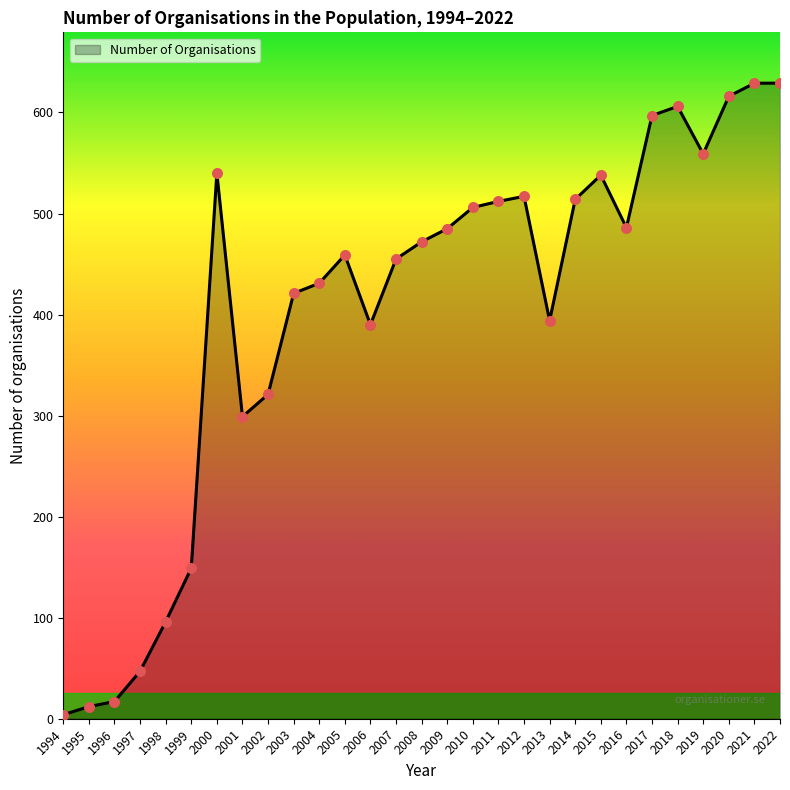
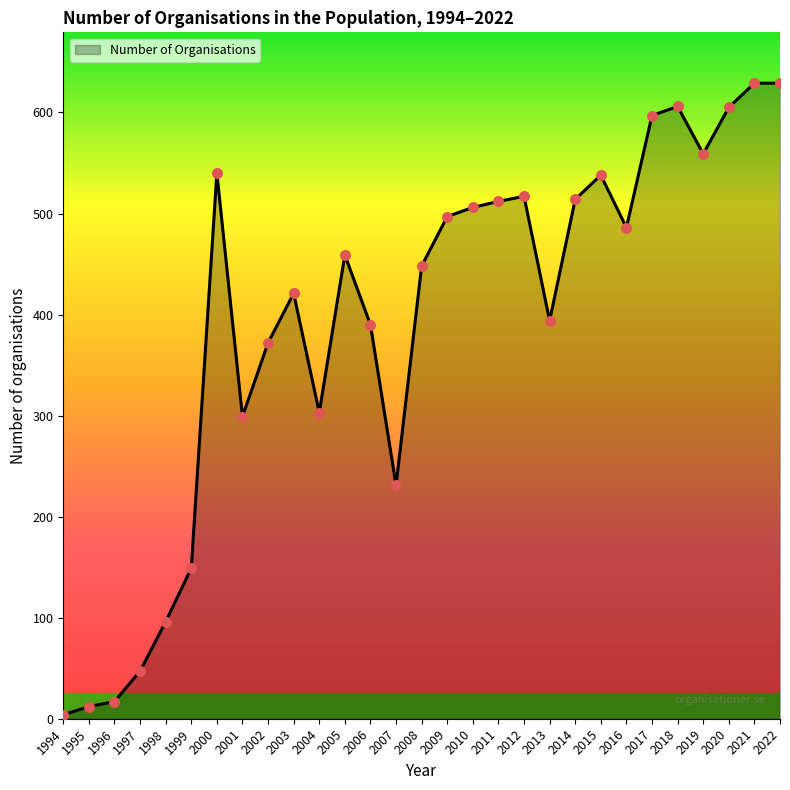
  {
    "1997": 47,
    "1998": 96,
    "1999": 149,
    "2000": 540,
    "2001": 299,
-   "2002": 321,
+   "2002": 372,
    "2003": 421,
-   "2004": 431,
+   "2004": 303,
    "2005": 459,
    "2006": 390,
-   "2007": 455,
-   "2008": 472,
-   "2009": 485,
+   "2007": 231,
+   "2008": 448,
+   "2009": 497,
    "2010": 506,
    "2011": 512,
    "2012": 517,
    "2013": 394,
    "2014": 514,
    "2015": 538,
    "2016": 486,
    "2017": 597,
    "2018": 606,
    "2019": 559,
-   "2020": 616,
+   "2020": 605,
    "2021": 629,
    "2022": 629
  }
